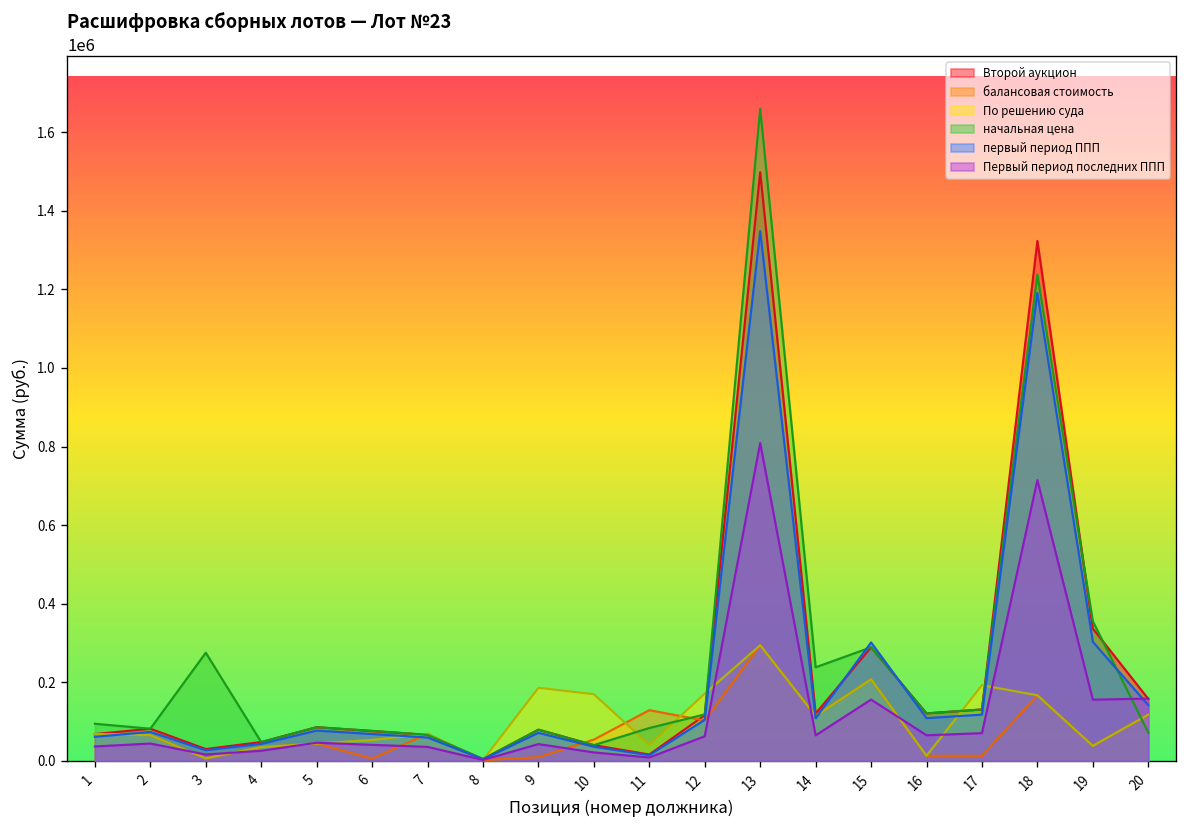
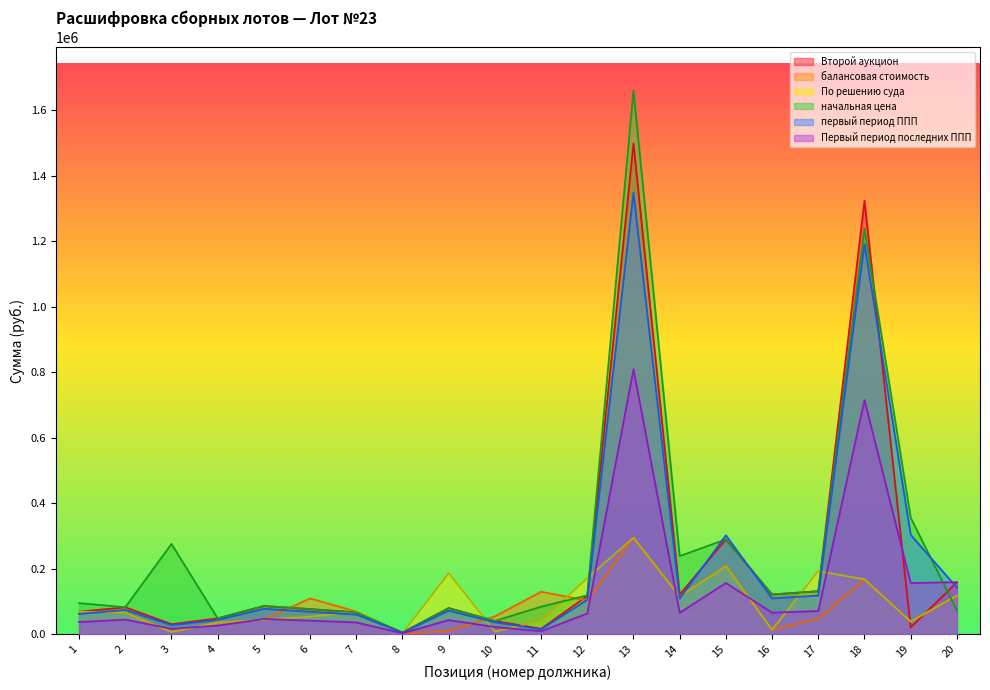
  {
    "Второй аукцион": {
      "13": 1500000,
      "18": 1320000,
-     "19": 340000
+     "19": 20000
    },
    "балансовая стоимость": {
-     "6": 10000,
+     "6": 110000,
      "9": 10000,
      "10": 50000,
      "11": 130000,
-     "17": 10000
+     "17": 50000
    },
    "По решению суда": {
      "6": 50000,
      "9": 190000,
-     "10": 170000,
+     "10": 10000,
      "11": 40000,
      "12": 170000,
      "17": 190000
    },
    "начальная цена": {
      "1": 90000,
      "3": 280000,
      "11": 80000,
      "13": 1660000,
      "14": 240000,
      "18": 1240000,
      "19": 360000,
      "20": 70000
    },
    "первый период ППП": {
      "2": 70000,
      "5": 80000,
      "9": 70000,
      "13": 1350000,
      "15": 300000,
      "16": 110000,
      "17": 120000,
      "18": 1190000,
      "19": 300000,
      "20": 140000
    },
    "Первый период последних ППП": {
      "1": 40000,
      "2": 40000,
      "3": 20000,
      "4": 30000,
      "6": 40000,
      "7": 40000,
      "9": 40000,
      "10": 20000,
      "12": 60000,
      "13": 810000,
      "14": 70000,
      "15": 160000,
      "16": 70000,
      "17": 70000,
      "18": 710000,
      "19": 160000
    }
  }
